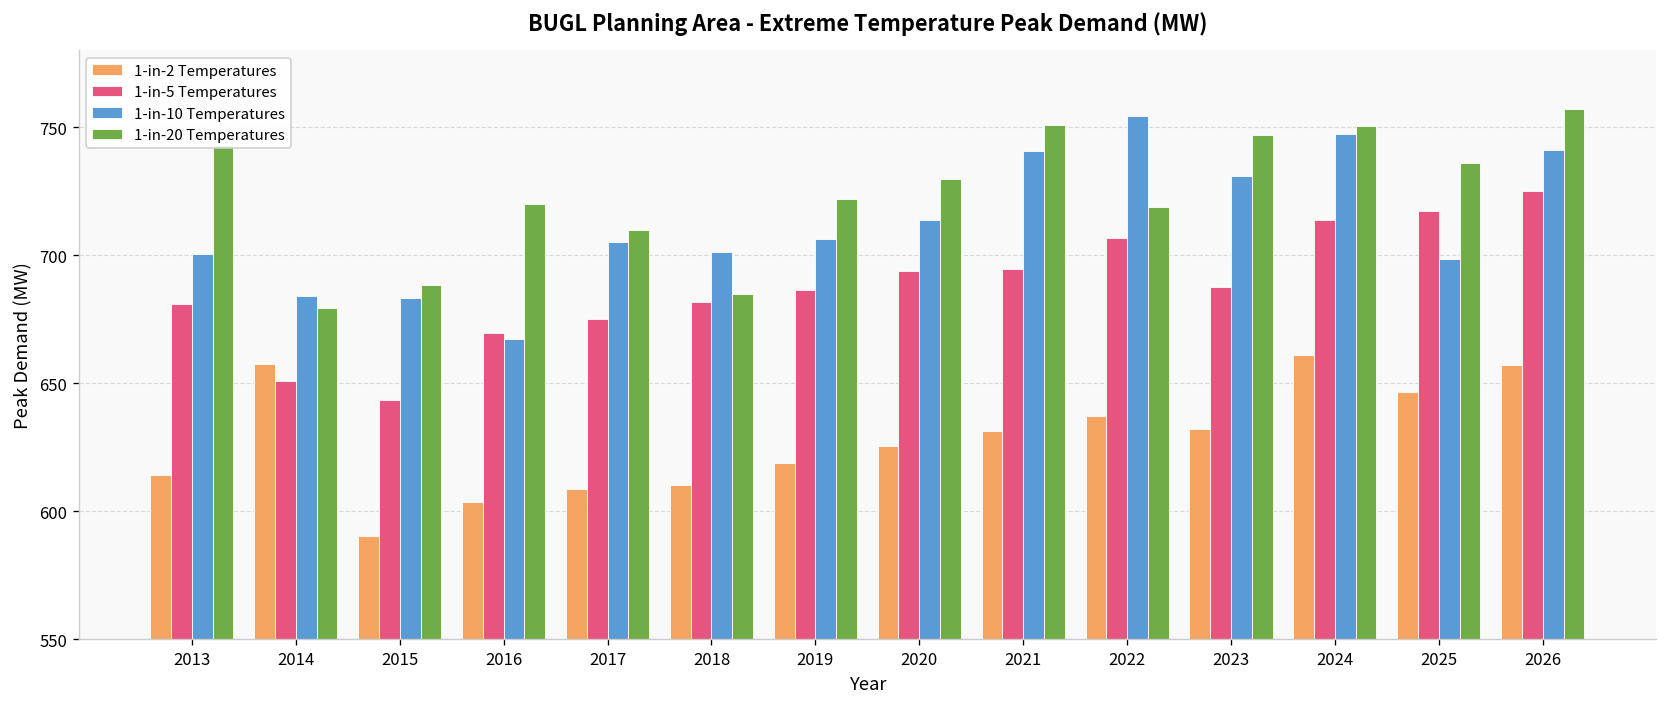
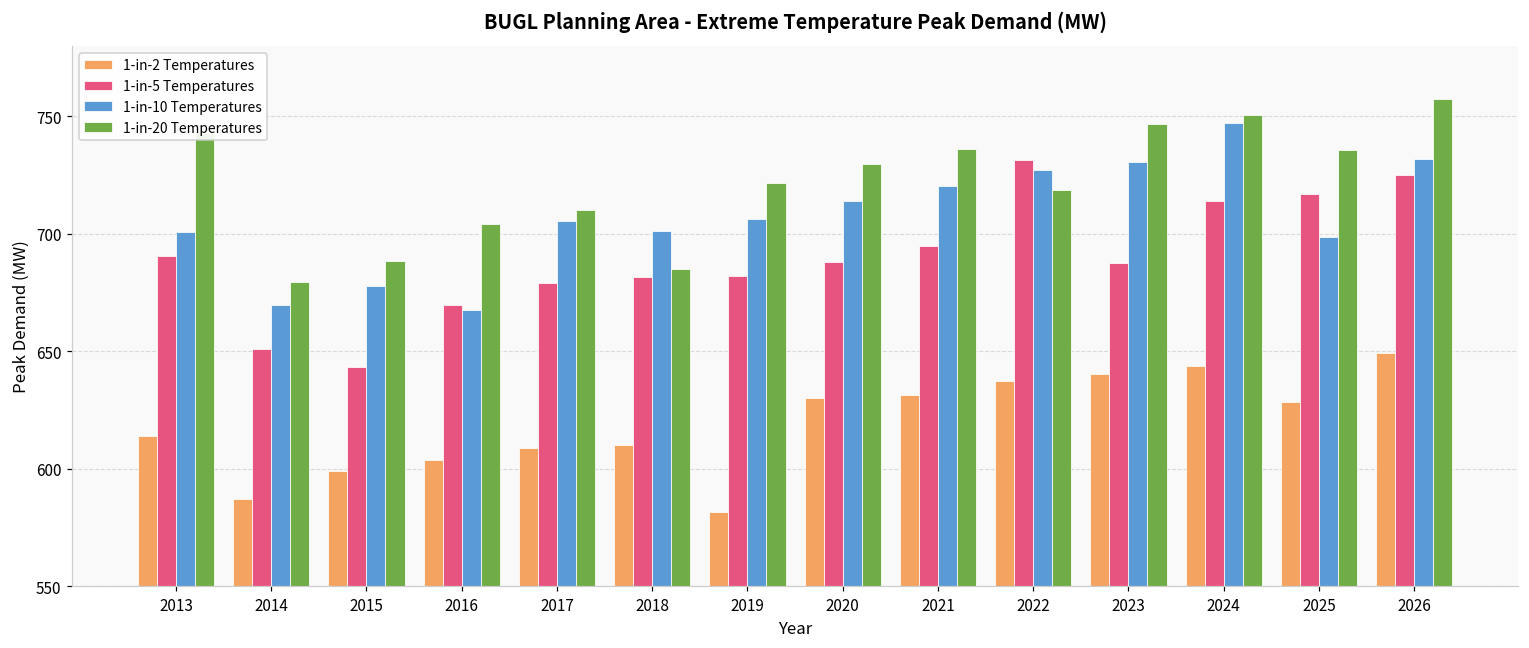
  {
    "1-in-2 Temperatures": {
      "2013": 614,
-     "2014": 658,
-     "2015": 590,
+     "2014": 587,
+     "2015": 599,
      "2016": 604,
      "2017": 609,
      "2018": 610,
-     "2019": 619,
-     "2020": 626,
+     "2019": 582,
+     "2020": 630,
      "2021": 631,
      "2022": 637,
-     "2023": 632,
-     "2024": 661,
-     "2025": 647,
-     "2026": 657
+     "2023": 640,
+     "2024": 644,
+     "2025": 628,
+     "2026": 649
    },
    "1-in-5 Temperatures": {
-     "2013": 681,
+     "2013": 690,
      "2014": 651,
      "2015": 643,
      "2016": 670,
-     "2017": 675,
+     "2017": 679,
      "2018": 682,
-     "2019": 687,
-     "2020": 694,
+     "2019": 682,
+     "2020": 688,
      "2021": 695,
-     "2022": 707,
+     "2022": 732,
      "2023": 687,
      "2024": 714,
      "2025": 717,
      "2026": 725
    },
    "1-in-10 Temperatures": {
      "2013": 701,
-     "2014": 684,
-     "2015": 683,
+     "2014": 670,
+     "2015": 678,
      "2016": 667,
      "2017": 705,
      "2018": 701,
      "2019": 706,
      "2020": 714,
-     "2021": 741,
-     "2022": 754,
+     "2021": 720,
+     "2022": 727,
      "2023": 731,
      "2024": 747,
      "2025": 699,
-     "2026": 741
+     "2026": 732
    },
    "1-in-20 Temperatures": {
      "2014": 679,
      "2015": 688,
-     "2016": 720,
+     "2016": 704,
      "2017": 710,
      "2018": 685,
      "2019": 722,
      "2020": 730,
-     "2021": 751,
+     "2021": 736,
      "2022": 719,
      "2023": 747,
      "2024": 751,
      "2025": 736,
      "2026": 757
    }
  }
